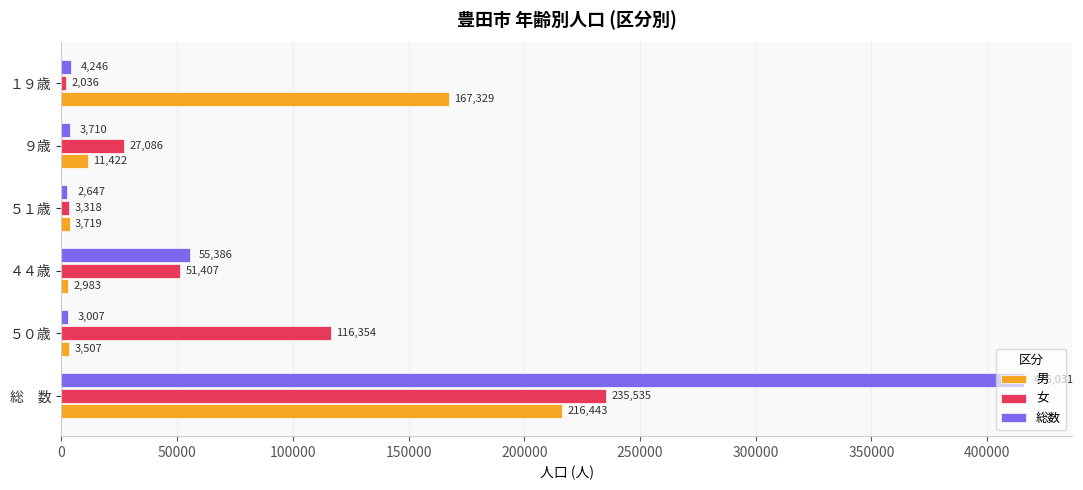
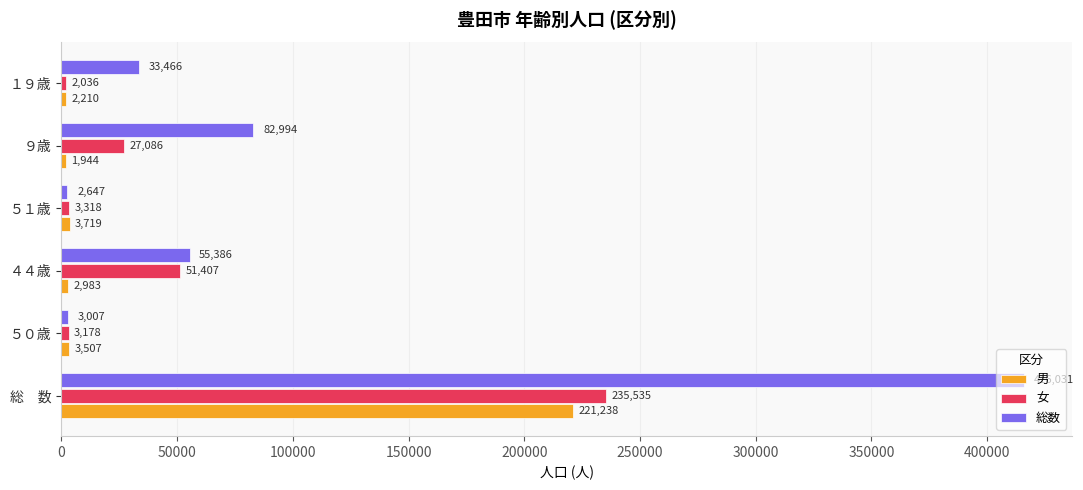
  {
    "男": {
-     "１９歳": "167,329",
-     "９歳": "11,422",
+     "１９歳": "2,210",
+     "９歳": "1,944",
      "５１歳": "3,719",
      "４４歳": "2,983",
      "５０歳": "3,507",
-     "総 数": "216,443"
+     "総 数": "221,238"
    },
    "女": {
      "１９歳": "2,036",
      "９歳": "27,086",
      "５１歳": "3,318",
      "４４歳": "51,407",
-     "５０歳": "116,354",
+     "５０歳": "3,178",
      "総 数": "235,535"
    },
    "総数": {
-     "１９歳": "4,246",
-     "９歳": "3,710",
+     "１９歳": "33,466",
+     "９歳": "82,994",
      "５１歳": "2,647",
      "４４歳": "55,386",
      "５０歳": "3,007"
    }
  }
